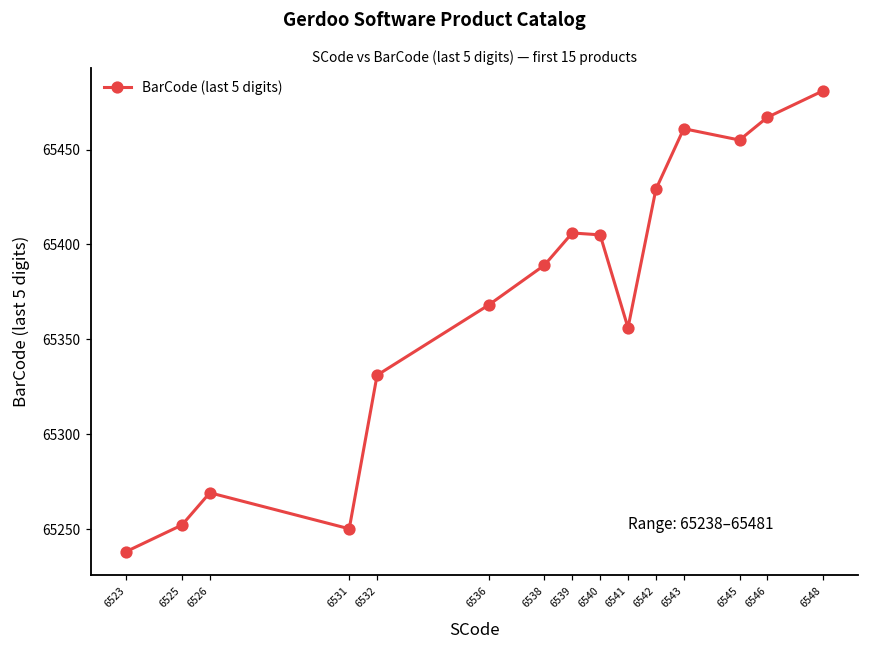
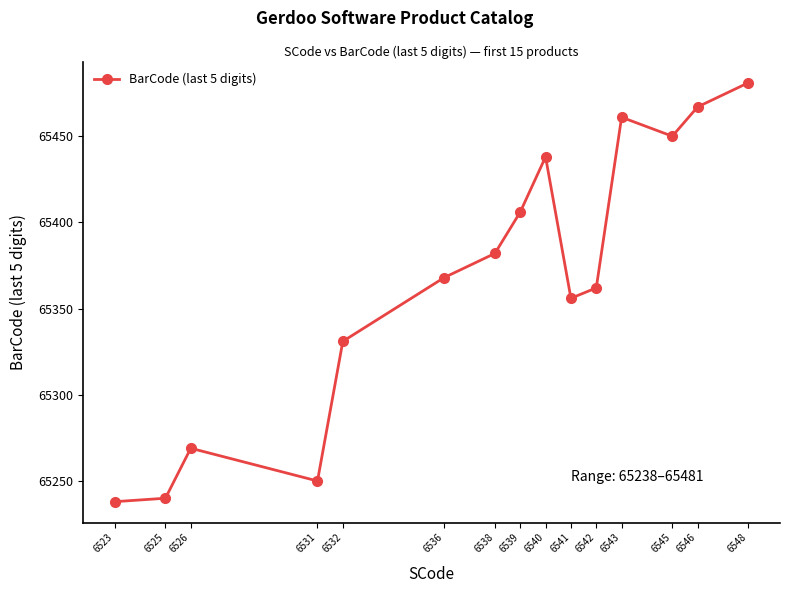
  {
    "6523": 65238,
-   "6525": 65252,
+   "6525": 65240,
    "6526": 65269,
    "6531": 65250,
    "6532": 65331,
    "6536": 65368,
-   "6538": 65389,
+   "6538": 65382,
    "6539": 65406,
-   "6540": 65405,
+   "6540": 65438,
    "6541": 65356,
-   "6542": 65429,
+   "6542": 65362,
    "6543": 65461,
-   "6545": 65455,
+   "6545": 65450,
    "6546": 65467,
    "6548": 65481
  }
